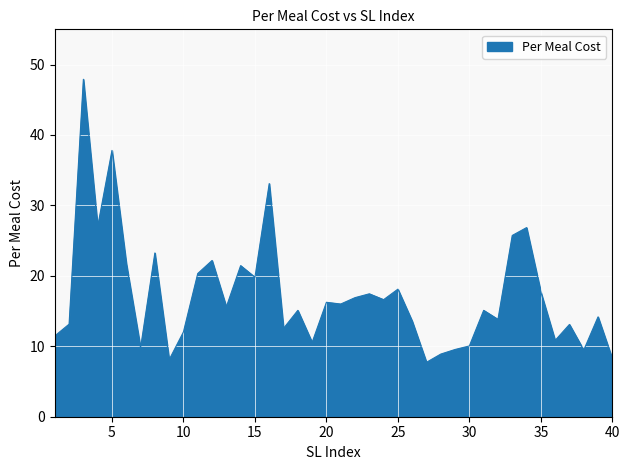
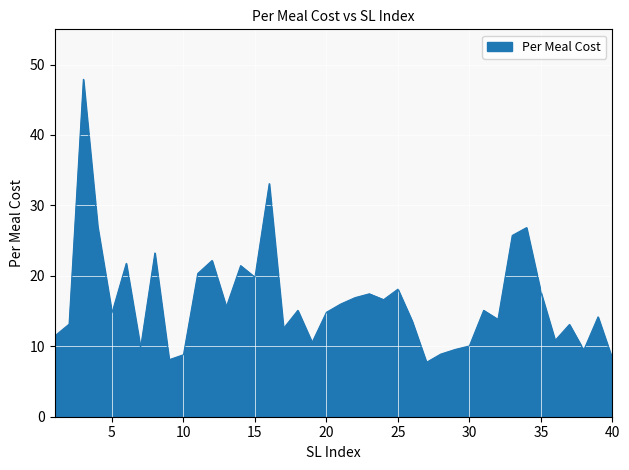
  {
-   "5": 38,
-   "10": 12,
+   "5": 15,
+   "10": 9,
    "15": 20,
-   "20": 16,
+   "20": 15,
    "25": 18,
    "30": 10,
    "35": 18,
    "40": 8
  }
